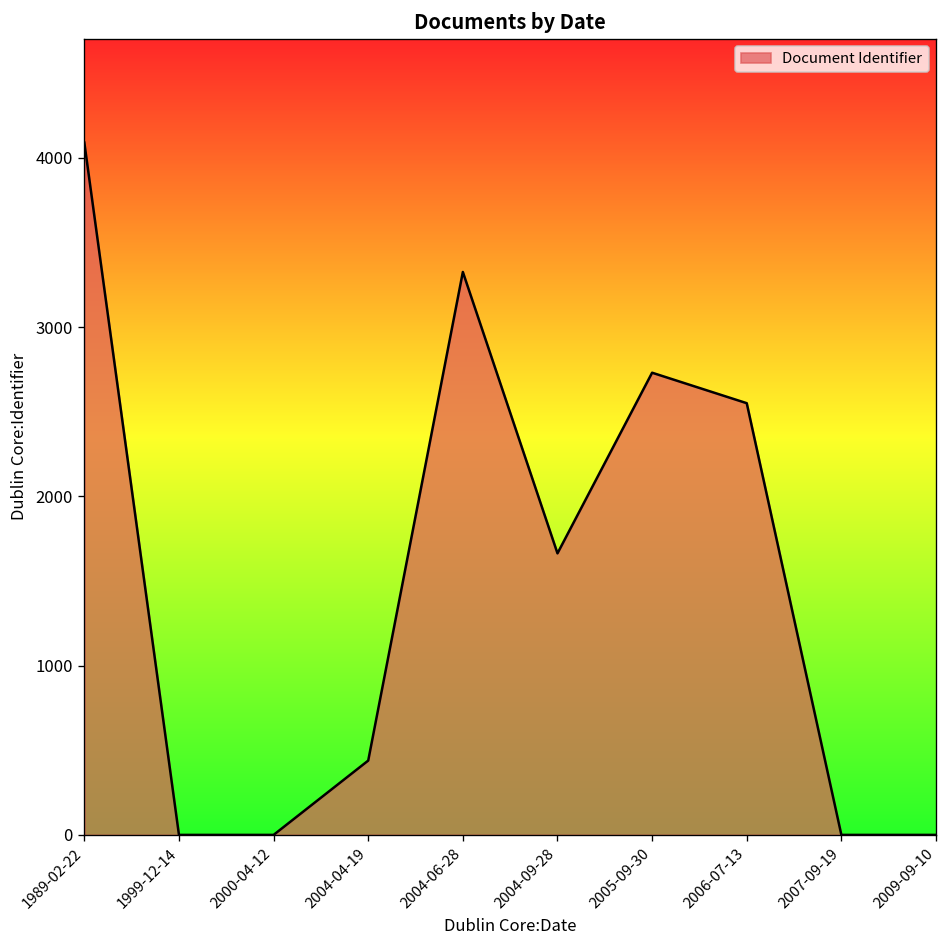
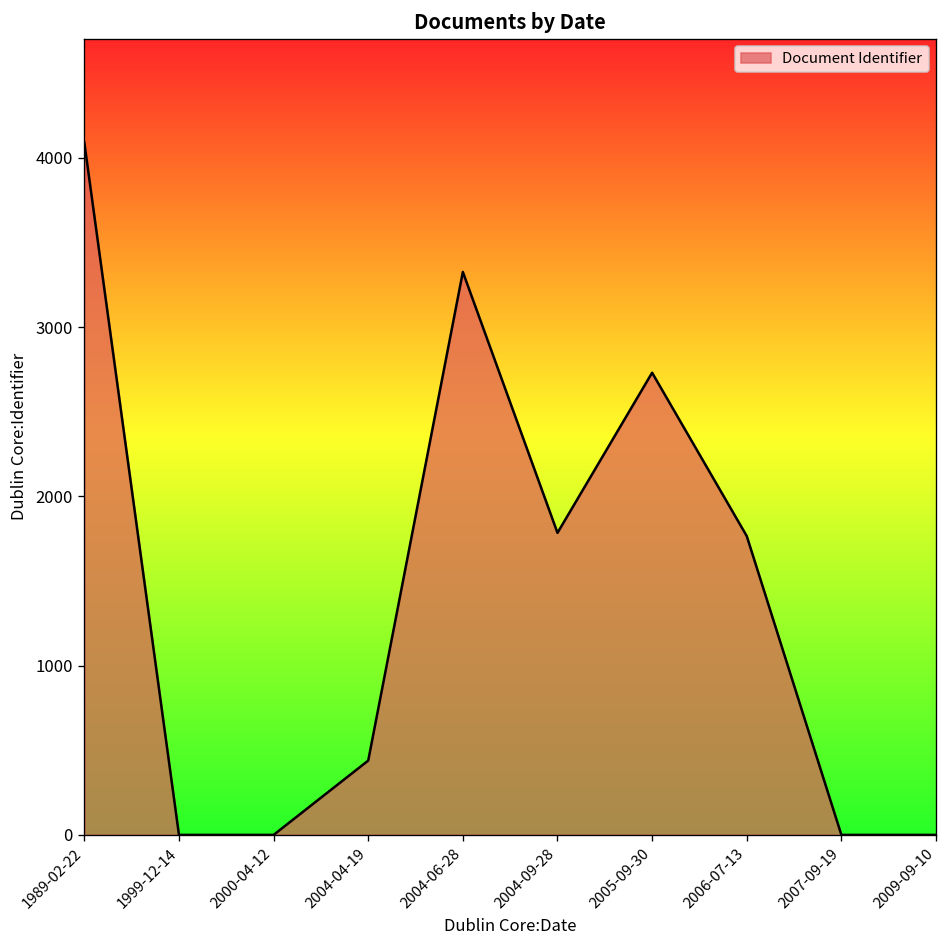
  {
    "1989-02-22": 4090,
    "1999-12-14": 0,
    "2000-04-12": 0,
    "2004-04-19": 440,
    "2004-06-28": 3330,
-   "2004-09-28": 1660,
+   "2004-09-28": 1780,
    "2005-09-30": 2730,
-   "2006-07-13": 2550,
+   "2006-07-13": 1770,
    "2007-09-19": 0,
    "2009-09-10": 0
  }
